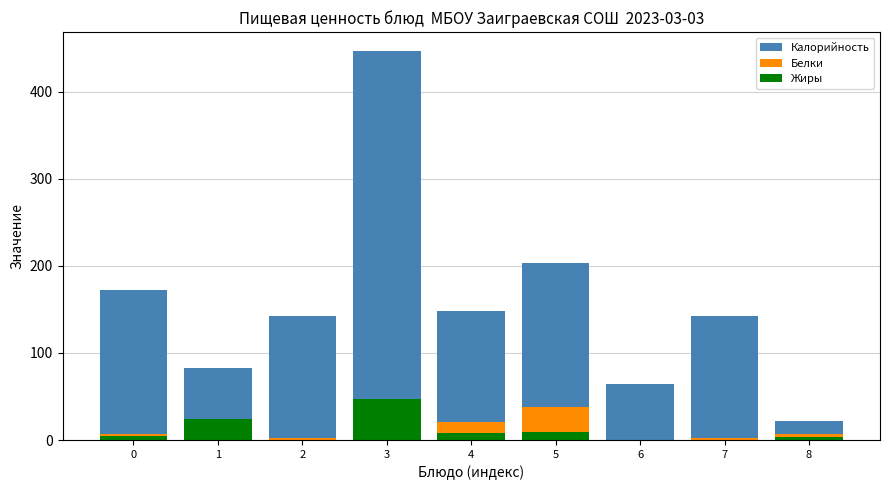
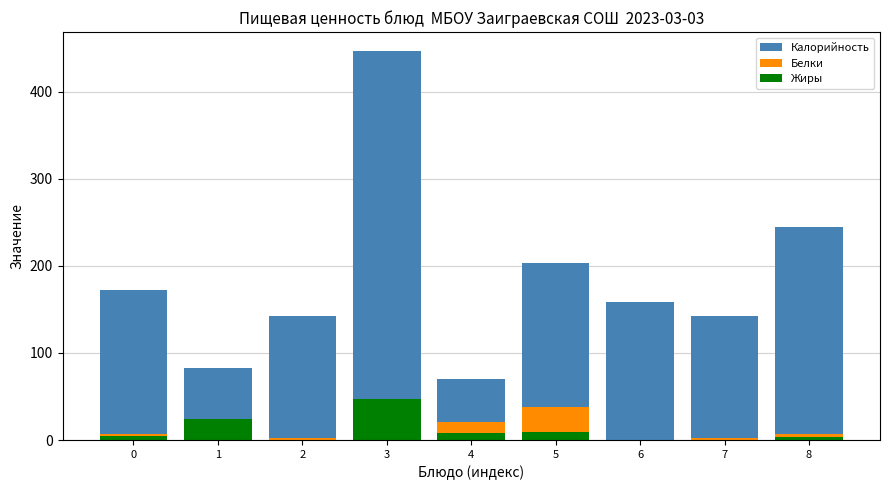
  {
    "Калорийность": {
      "0": 170,
      "1": 80,
      "2": 140,
      "3": 450,
-     "4": 150,
+     "4": 70,
      "5": 200,
-     "6": 60,
+     "6": 160,
      "7": 140,
-     "8": 20
+     "8": 250
    }
  }
